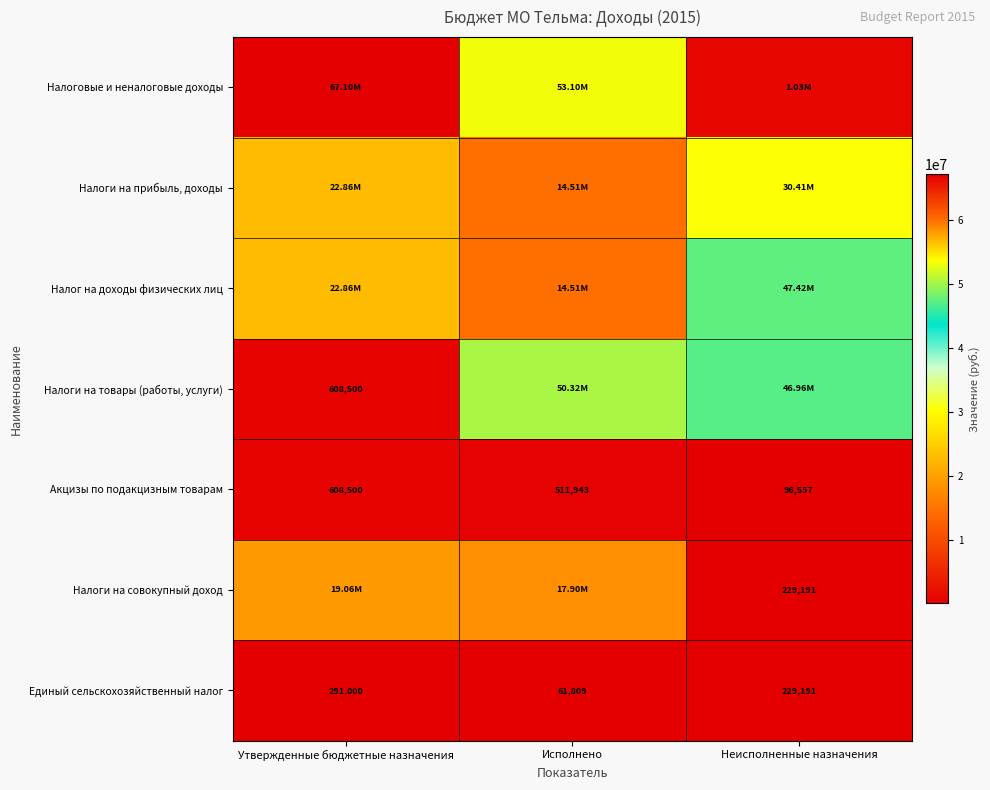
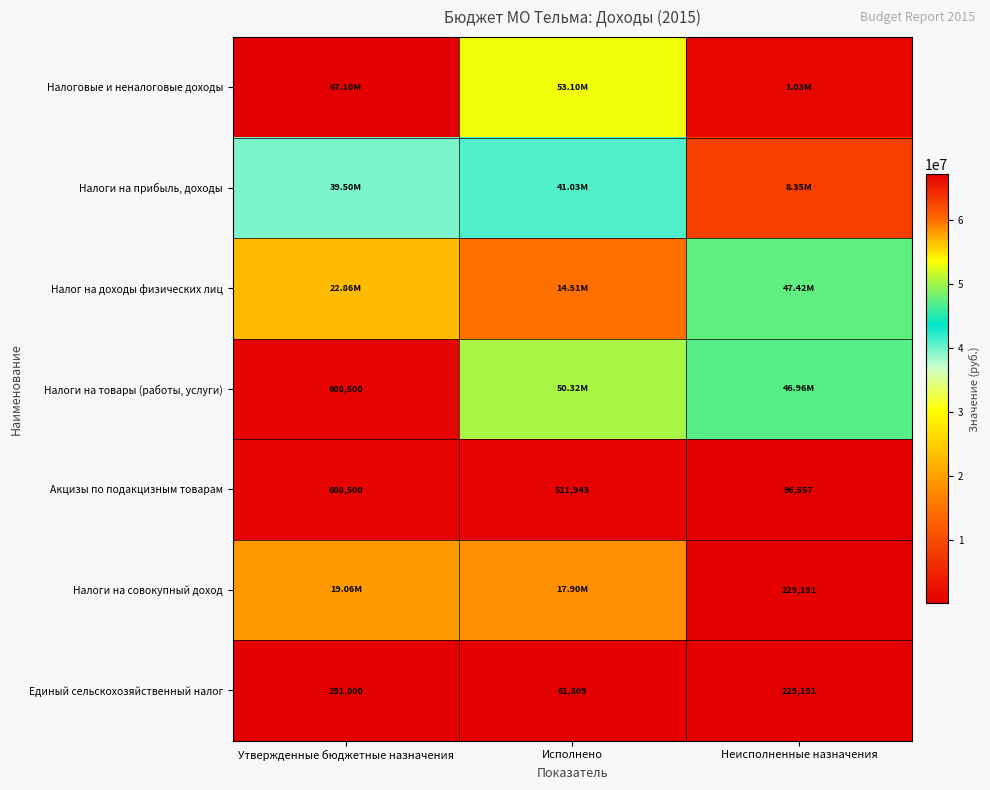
  {
    "Налоговые и неналоговые доходы": {
      "Утвержденные бюджетные назначения": "67.10M",
      "Исполнено": "53.10M",
      "Неисполненные назначения": "1.03M"
    },
    "Налоги на прибыль, доходы": {
-     "Утвержденные бюджетные назначения": "22.86M",
-     "Исполнено": "14.51M",
-     "Неисполненные назначения": "30.41M"
+     "Утвержденные бюджетные назначения": "39.50M",
+     "Исполнено": "41.03M",
+     "Неисполненные назначения": "8.35M"
    },
    "Налог на доходы физических лиц": {
      "Утвержденные бюджетные назначения": "22.86M",
      "Исполнено": "14.51M",
      "Неисполненные назначения": "47.42M"
    },
    "Налоги на товары (работы, услуги)": {
      "Утвержденные бюджетные назначения": "608,500",
      "Исполнено": "50.32M",
      "Неисполненные назначения": "46.96M"
    },
    "Акцизы по подакцизным товарам": {
      "Утвержденные бюджетные назначения": "608,500",
      "Исполнено": "511,943",
      "Неисполненные назначения": "96,557"
    },
    "Налоги на совокупный доход": {
      "Утвержденные бюджетные назначения": "19.06M",
      "Исполнено": "17.90M",
      "Неисполненные назначения": "229,191"
    },
    "Единый сельскохозяйственный налог": {
      "Утвержденные бюджетные назначения": "291,000",
      "Исполнено": "61,809",
      "Неисполненные назначения": "229,191"
    }
  }
